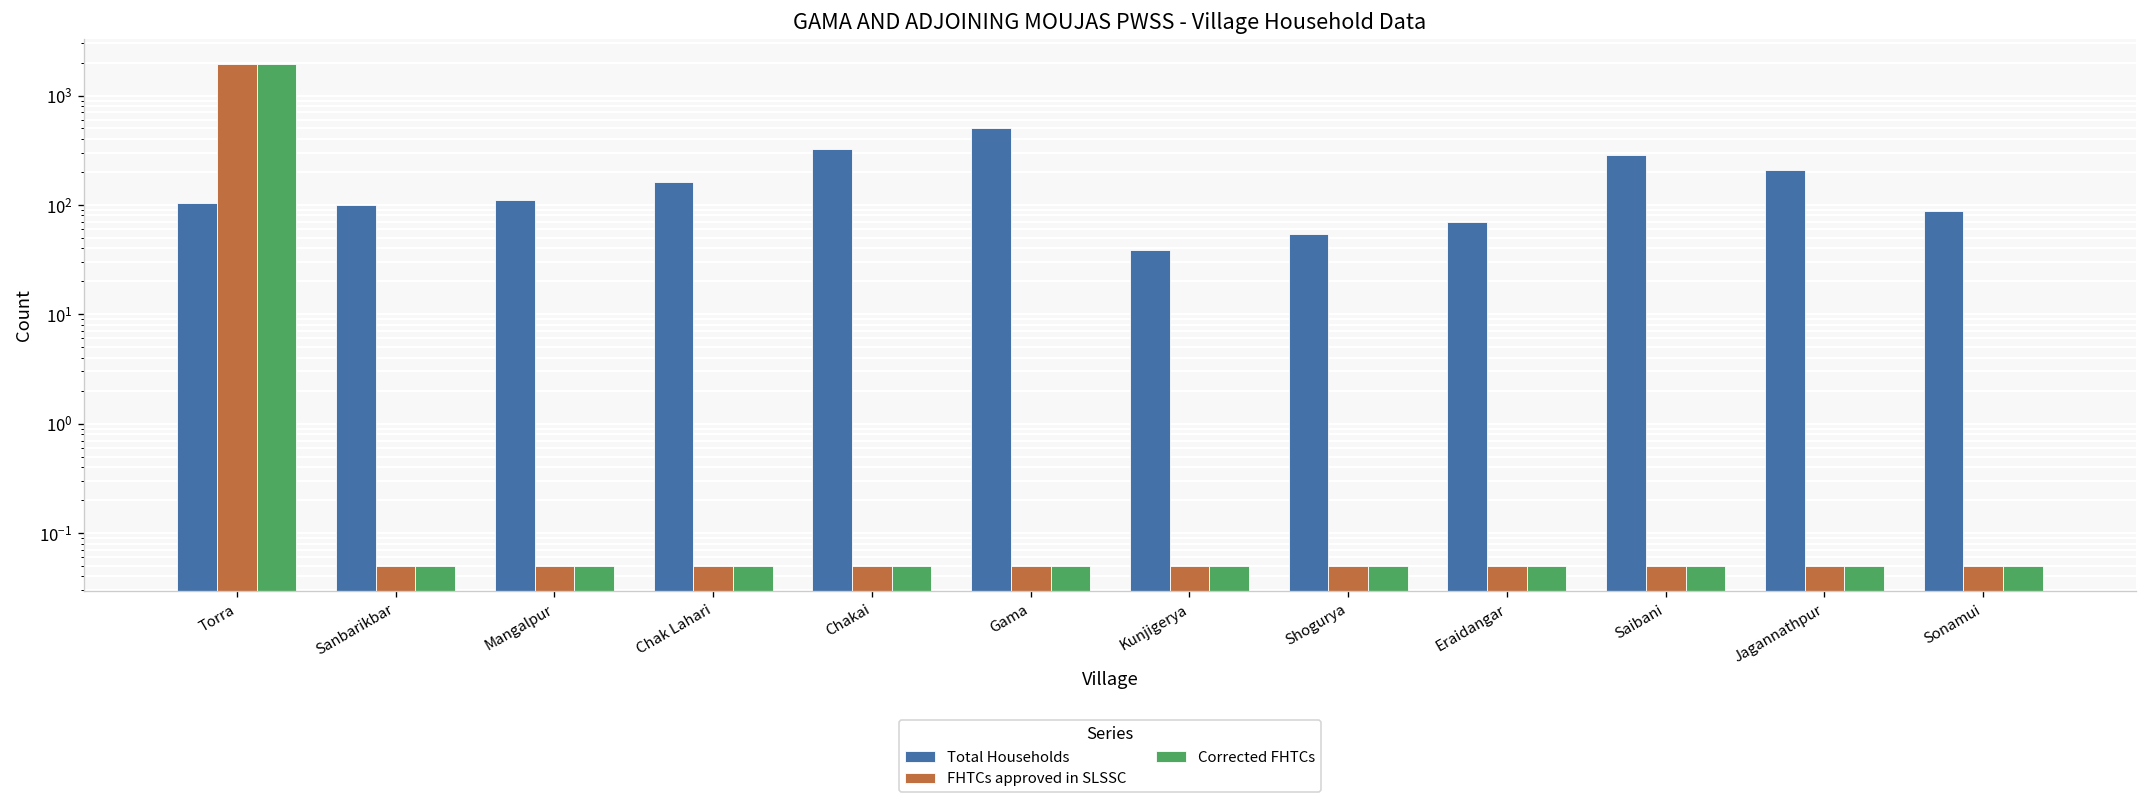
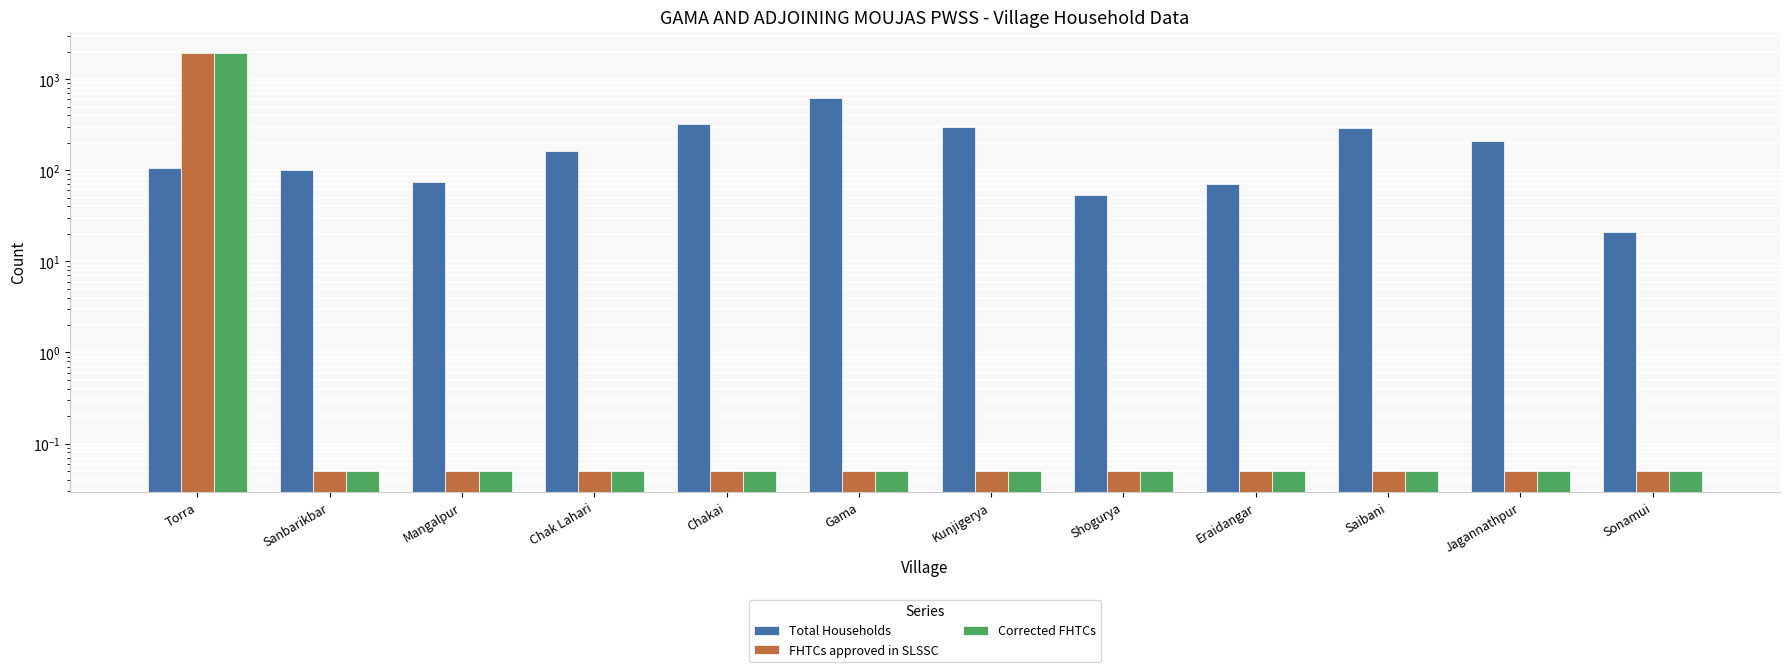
  {
    "Total Households": {
      "Torra": 110,
      "Sanbarikbar": 100,
-     "Mangalpur": 110,
+     "Mangalpur": 80,
      "Chak Lahari": 160,
      "Chakai": 320,
-     "Gama": 500,
-     "Kunjigerya": 39,
+     "Gama": 600,
+     "Kunjigerya": 300,
      "Shogurya": 50,
      "Eraidangar": 70,
      "Saibani": 290,
      "Jagannathpur": 210,
-     "Sonamui": 90
+     "Sonamui": 21
    },
    "FHTCs approved in SLSSC": {
      "Torra": 2000,
      "Sanbarikbar": 0.05,
      "Mangalpur": 0.05,
      "Chak Lahari": 0.05,
      "Chakai": 0.05,
      "Gama": 0.05,
      "Kunjigerya": 0.05,
      "Shogurya": 0.05,
      "Eraidangar": 0.05,
      "Saibani": 0.05,
      "Jagannathpur": 0.05,
      "Sonamui": 0.05
    },
    "Corrected FHTCs": {
      "Torra": 2000,
      "Sanbarikbar": 0.05,
      "Mangalpur": 0.05,
      "Chak Lahari": 0.05,
      "Chakai": 0.05,
      "Gama": 0.05,
      "Kunjigerya": 0.05,
      "Shogurya": 0.05,
      "Eraidangar": 0.05,
      "Saibani": 0.05,
      "Jagannathpur": 0.05,
      "Sonamui": 0.05
    }
  }
